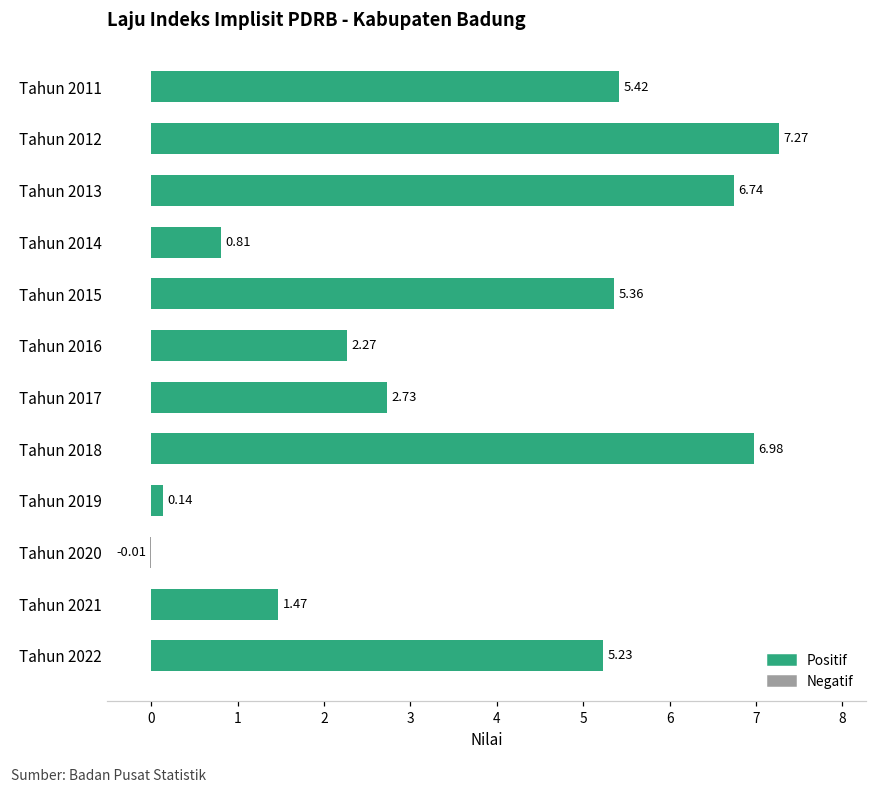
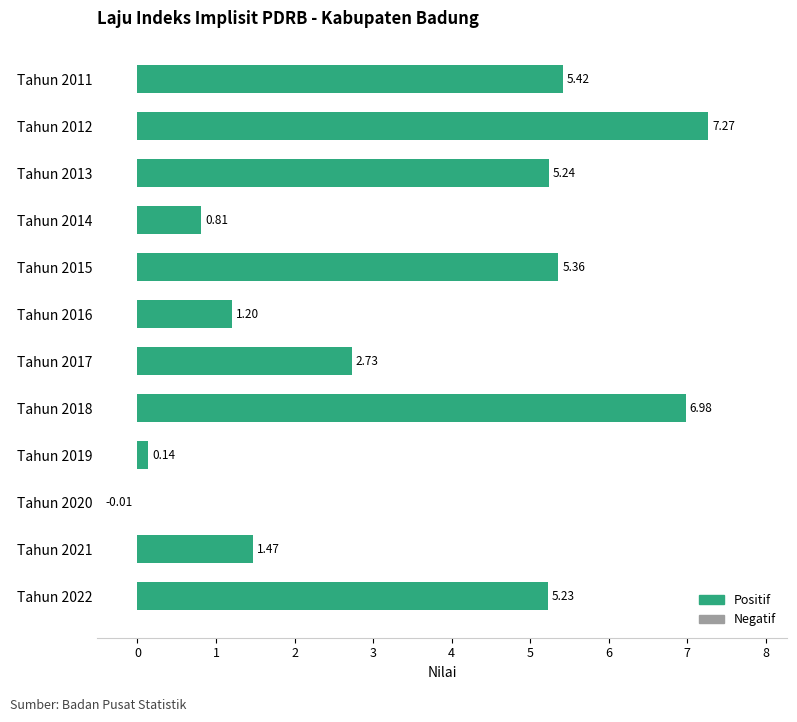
  {
    "Tahun 2011": 5.42,
    "Tahun 2012": 7.27,
-   "Tahun 2013": 6.74,
+   "Tahun 2013": 5.24,
    "Tahun 2014": 0.81,
    "Tahun 2015": 5.36,
-   "Tahun 2016": 2.27,
+   "Tahun 2016": 1.20,
    "Tahun 2017": 2.73,
    "Tahun 2018": 6.98,
    "Tahun 2019": 0.14,
    "Tahun 2020": -0.01,
    "Tahun 2021": 1.47,
    "Tahun 2022": 5.23
  }
